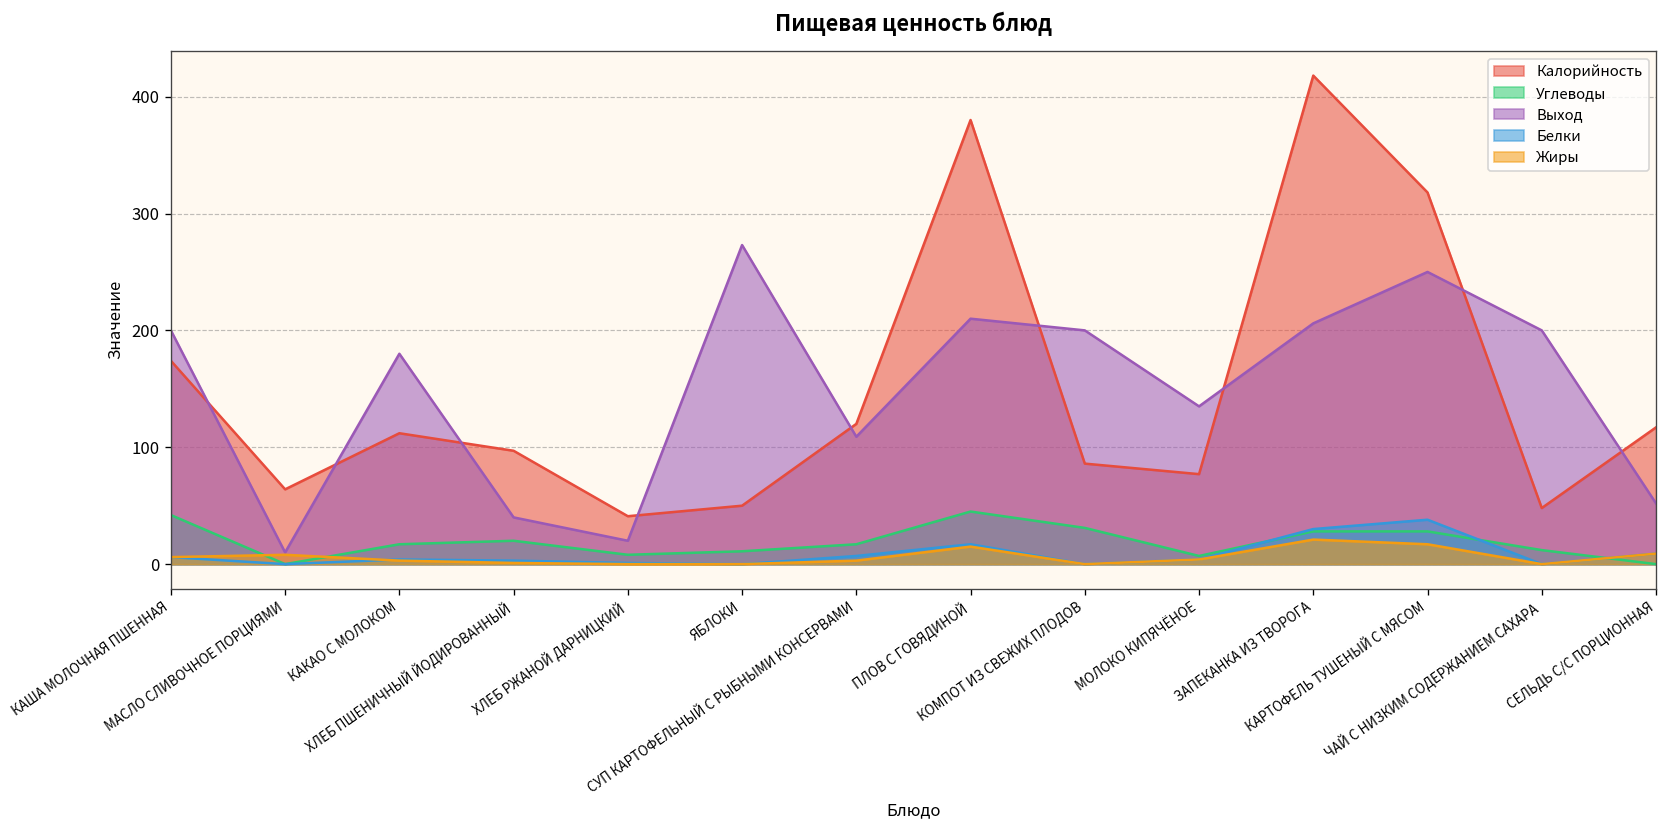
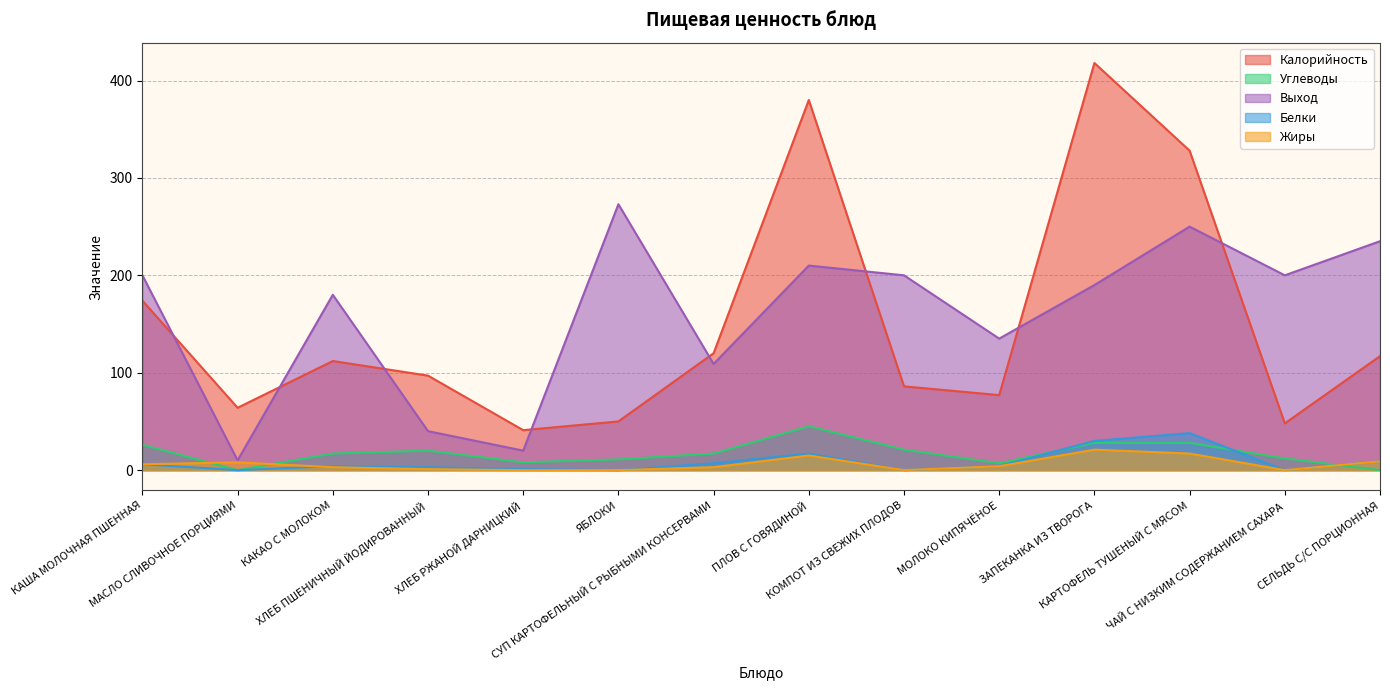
  {
    "Калорийность": {
      "КАША МОЛОЧНАЯ ПШЕННАЯ": 170,
      "МАСЛО СЛИВОЧНОЕ ПОРЦИЯМИ": 60,
      "КАКАО С МОЛОКОМ": 110,
      "ХЛЕБ ПШЕНИЧНЫЙ ЙОДИРОВАННЫЙ": 100,
      "ХЛЕБ РЖАНОЙ ДАРНИЦКИЙ": 40,
      "ЯБЛОКИ": 50,
      "СУП КАРТОФЕЛЬНЫЙ С РЫБНЫМИ КОНСЕРВАМИ": 120,
      "ПЛОВ С ГОВЯДИНОЙ": 380,
      "КОМПОТ ИЗ СВЕЖИХ ПЛОДОВ": 90,
      "МОЛОКО КИПЯЧЁНОЕ": 80,
      "ЗАПЕКАНКА ИЗ ТВОРОГА": 420,
-     "КАРТОФЕЛЬ ТУШЕНЫЙ С МЯСОМ": 320,
+     "КАРТОФЕЛЬ ТУШЕНЫЙ С МЯСОМ": 330,
      "ЧАЙ С НИЗКИМ СОДЕРЖАНИЕМ САХАРА": 50,
      "СЕЛЬДЬ С/С ПОРЦИОННАЯ": 120
    },
    "Углеводы": {
-     "КАША МОЛОЧНАЯ ПШЕННАЯ": 40,
+     "КАША МОЛОЧНАЯ ПШЕННАЯ": 30,
      "КАКАО С МОЛОКОМ": 20,
      "ХЛЕБ ПШЕНИЧНЫЙ ЙОДИРОВАННЫЙ": 20,
      "ХЛЕБ РЖАНОЙ ДАРНИЦКИЙ": 10,
      "ЯБЛОКИ": 10,
      "СУП КАРТОФЕЛЬНЫЙ С РЫБНЫМИ КОНСЕРВАМИ": 20,
      "ПЛОВ С ГОВЯДИНОЙ": 50,
-     "КОМПОТ ИЗ СВЕЖИХ ПЛОДОВ": 30,
+     "КОМПОТ ИЗ СВЕЖИХ ПЛОДОВ": 20,
      "МОЛОКО КИПЯЧЁНОЕ": 10,
      "КАРТОФЕЛЬ ТУШЕНЫЙ С МЯСОМ": 30,
      "ЧАЙ С НИЗКИМ СОДЕРЖАНИЕМ САХАРА": 10,
      "СЕЛЬДЬ С/С ПОРЦИОННАЯ": 0
    },
    "Выход": {
      "КАША МОЛОЧНАЯ ПШЕННАЯ": 200,
      "КАКАО С МОЛОКОМ": 180,
      "ХЛЕБ ПШЕНИЧНЫЙ ЙОДИРОВАННЫЙ": 40,
      "ХЛЕБ РЖАНОЙ ДАРНИЦКИЙ": 20,
      "ЯБЛОКИ": 270,
      "СУП КАРТОФЕЛЬНЫЙ С РЫБНЫМИ КОНСЕРВАМИ": 110,
      "ПЛОВ С ГОВЯДИНОЙ": 210,
      "КОМПОТ ИЗ СВЕЖИХ ПЛОДОВ": 200,
      "МОЛОКО КИПЯЧЁНОЕ": 140,
-     "ЗАПЕКАНКА ИЗ ТВОРОГА": 210,
+     "ЗАПЕКАНКА ИЗ ТВОРОГА": 190,
      "КАРТОФЕЛЬ ТУШЕНЫЙ С МЯСОМ": 250,
      "ЧАЙ С НИЗКИМ СОДЕРЖАНИЕМ САХАРА": 200,
-     "СЕЛЬДЬ С/С ПОРЦИОННАЯ": 50
+     "СЕЛЬДЬ С/С ПОРЦИОННАЯ": 240
    },
    "Белки": {
      "СУП КАРТОФЕЛЬНЫЙ С РЫБНЫМИ КОНСЕРВАМИ": 10,
      "КАРТОФЕЛЬ ТУШЕНЫЙ С МЯСОМ": 40
    },
    "Жиры": {
      "СУП КАРТОФЕЛЬНЫЙ С РЫБНЫМИ КОНСЕРВАМИ": 0,
      "ЗАПЕКАНКА ИЗ ТВОРОГА": 20,
      "КАРТОФЕЛЬ ТУШЕНЫЙ С МЯСОМ": 20
    }
  }
